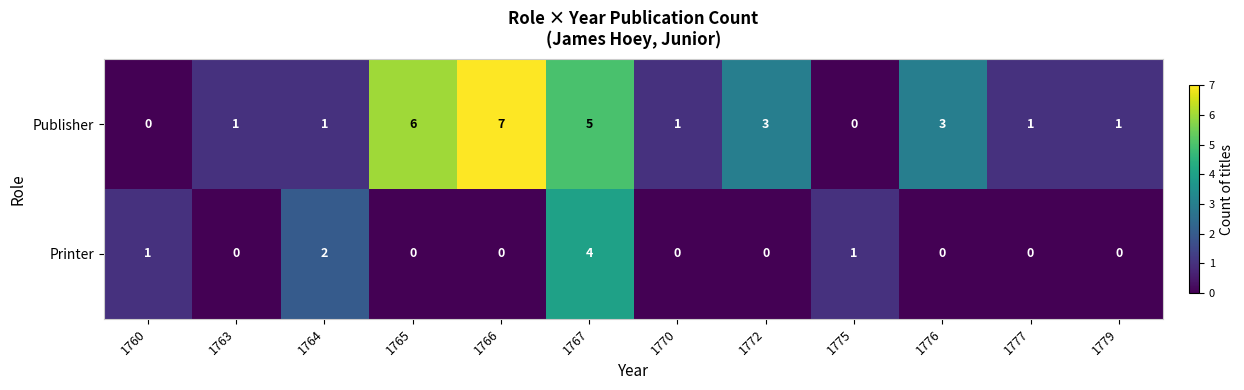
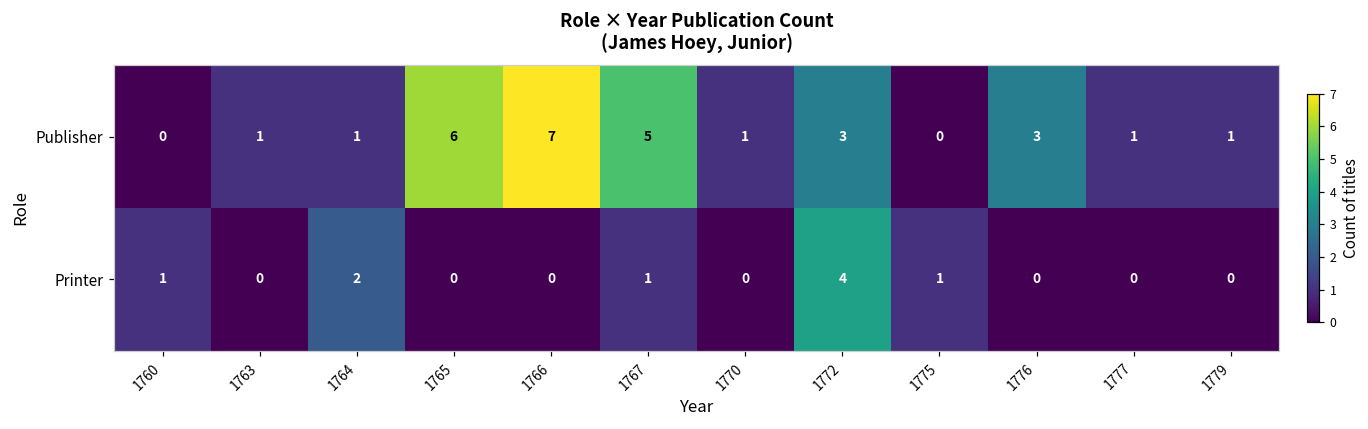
  {
    "Publisher": {
      "1760": 0,
      "1763": 1,
      "1764": 1,
      "1765": 6,
      "1766": 7,
      "1767": 5,
      "1770": 1,
      "1772": 3,
      "1775": 0,
      "1776": 3,
      "1777": 1,
      "1779": 1
    },
    "Printer": {
      "1760": 1,
      "1763": 0,
      "1764": 2,
      "1765": 0,
      "1766": 0,
-     "1767": 4,
+     "1767": 1,
      "1770": 0,
-     "1772": 0,
+     "1772": 4,
      "1775": 1,
      "1776": 0,
      "1777": 0,
      "1779": 0
    }
  }
